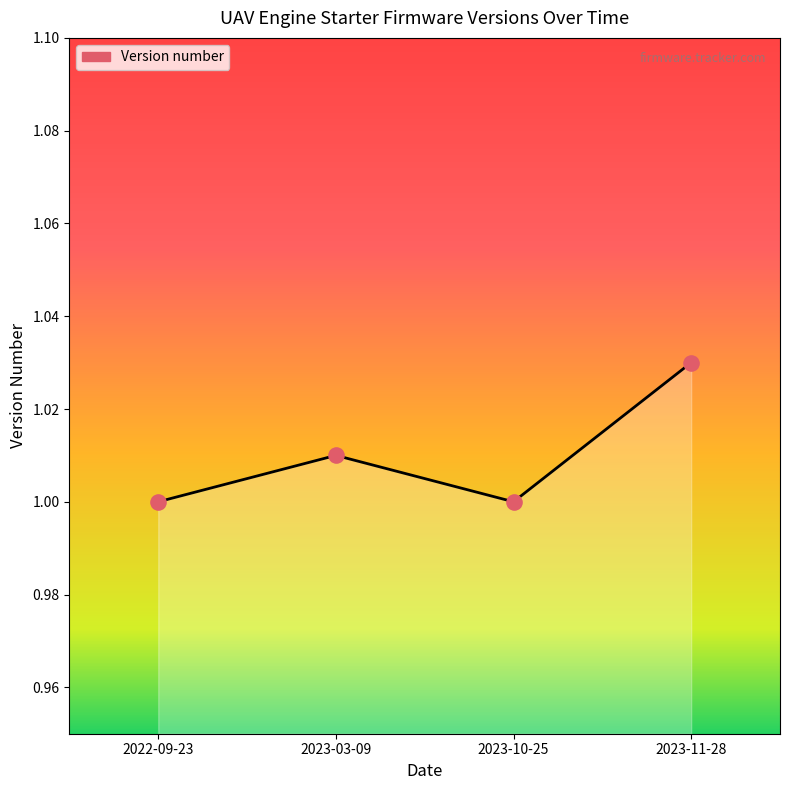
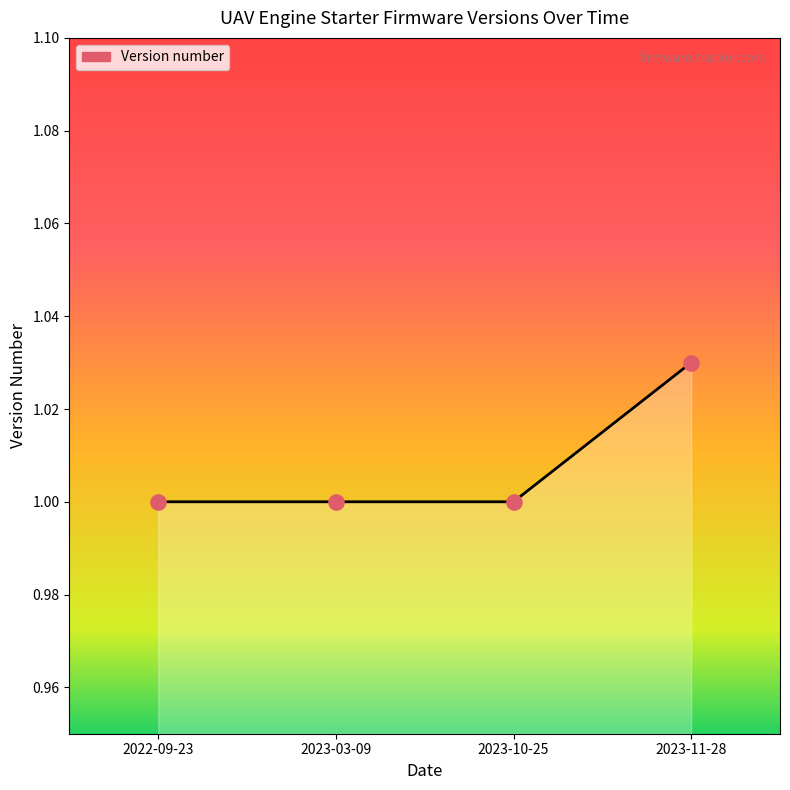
  {
    "2022-09-23": 1.00,
-   "2023-03-09": 1.01,
+   "2023-03-09": 1.00,
    "2023-10-25": 1.00,
    "2023-11-28": 1.03
  }
